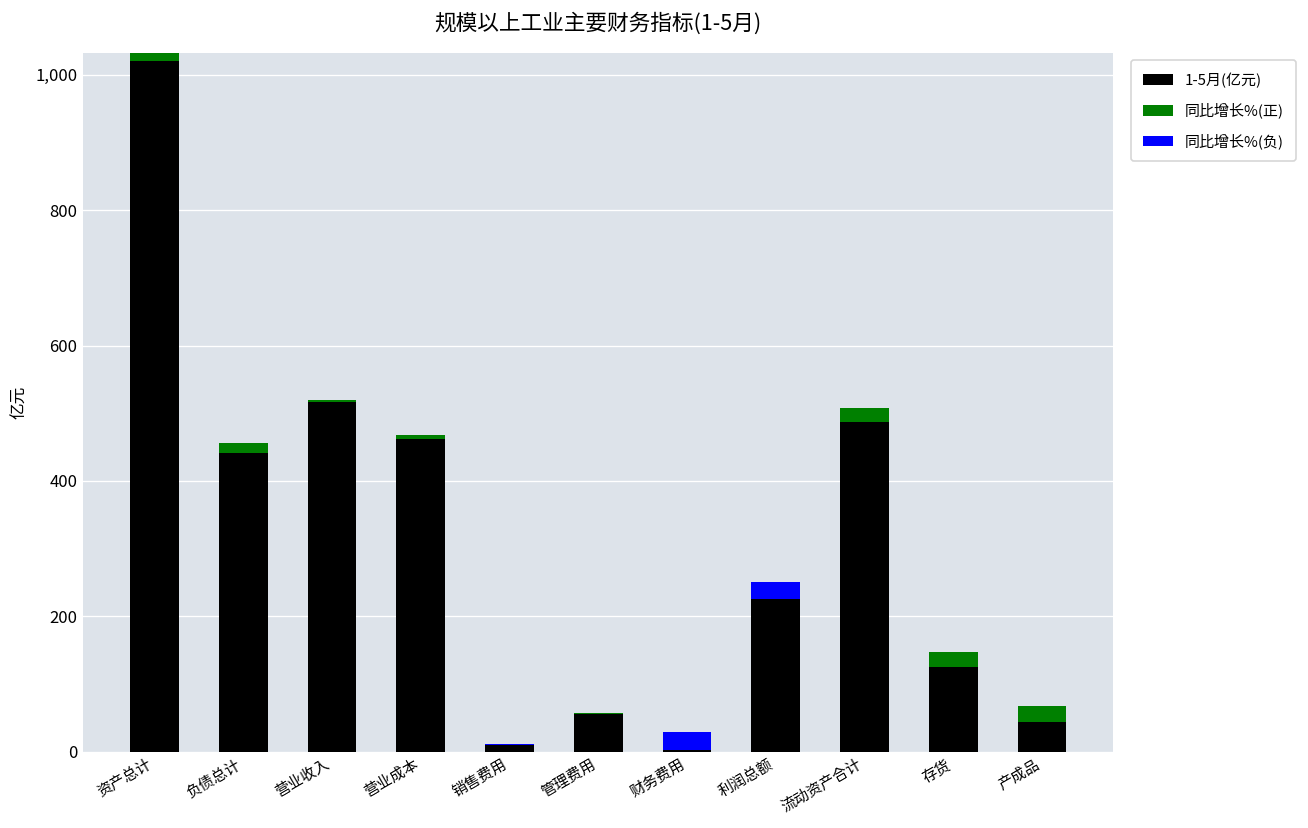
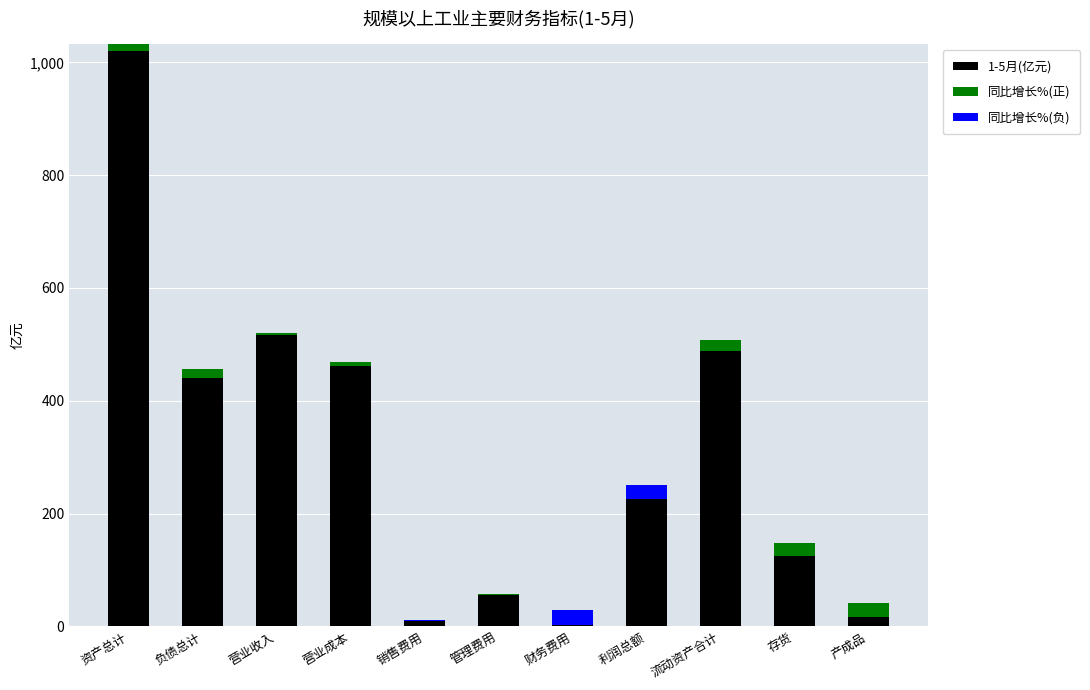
  {
    "1-5月(亿元)": {
      "资产总计": "1,020",
      "负债总计": "440",
      "营业收入": "520",
      "营业成本": "460",
      "销售费用": "10",
      "管理费用": "60",
      "利润总额": "230",
      "流动资产合计": "490",
      "存货": "120",
-     "产成品": "40"
+     "产成品": "20"
    },
    "同比增长%(正)": {
      "资产总计": "10",
      "负债总计": "20",
      "营业成本": "10",
      "销售费用": "0",
      "财务费用": "0",
      "利润总额": "0",
      "流动资产合计": "20",
      "存货": "20",
      "产成品": "20"
    },
    "同比增长%(负)": {
      "资产总计": "0",
      "负债总计": "0",
      "营业收入": "0",
      "营业成本": "0",
      "管理费用": "0",
      "财务费用": "30",
      "利润总额": "30",
      "流动资产合计": "0",
      "存货": "0",
      "产成品": "0"
    }
  }
